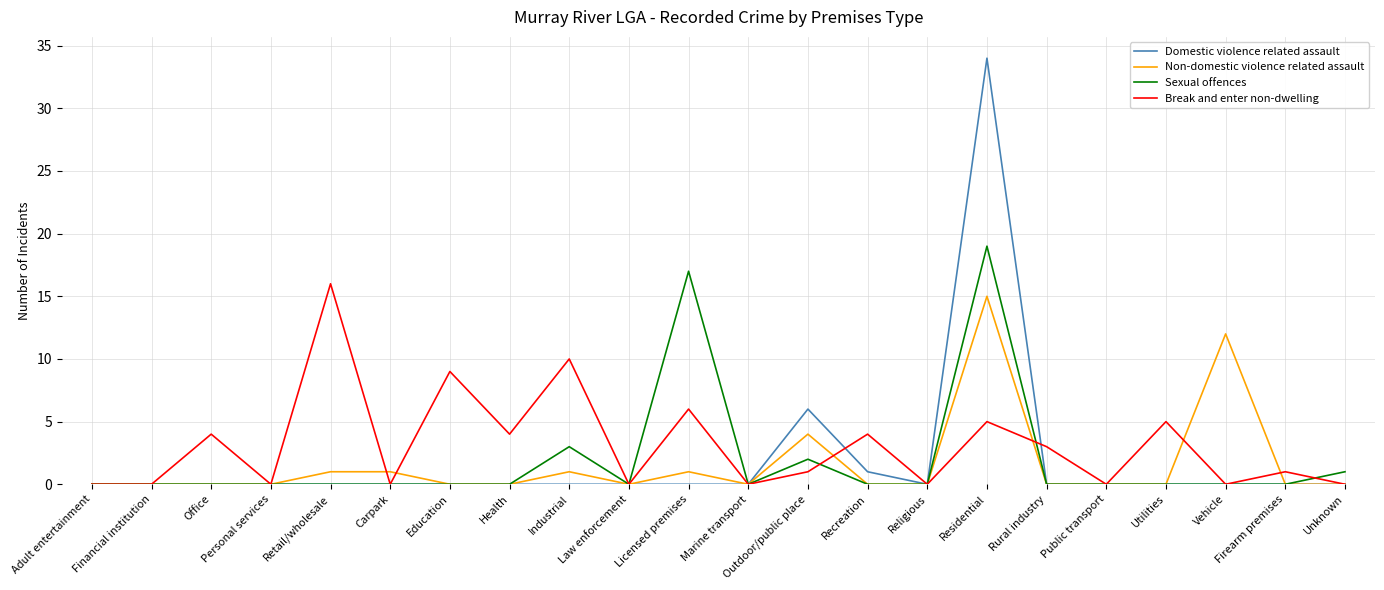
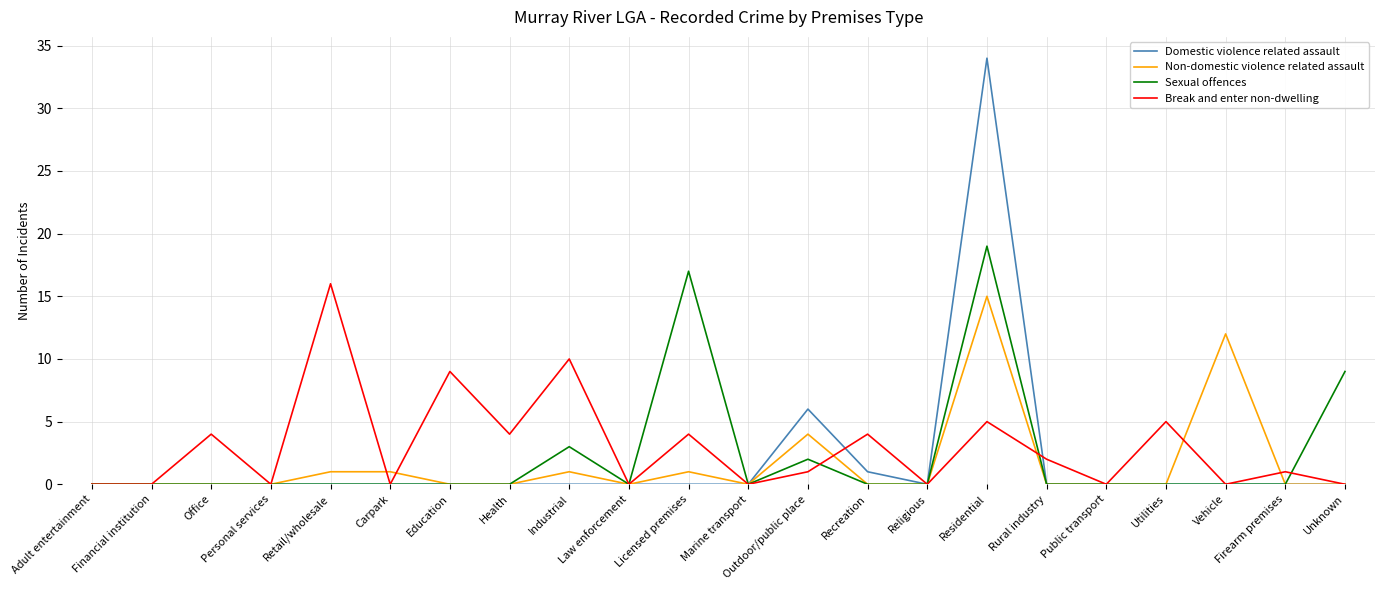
  {
    "Domestic violence related assault": {
      "Industrial": 0,
      "Licensed premises": 0,
      "Outdoor/public place": 6,
      "Recreation": 1,
      "Residential": 34
    },
    "Non-domestic violence related assault": {
      "Retail/wholesale": 1,
      "Carpark": 1,
      "Industrial": 1,
      "Licensed premises": 1,
      "Outdoor/public place": 4,
      "Residential": 15,
      "Vehicle": 12
    },
    "Sexual offences": {
      "Industrial": 3,
      "Licensed premises": 17,
      "Outdoor/public place": 2,
      "Residential": 19,
-     "Unknown": 1
+     "Unknown": 9
    },
    "Break and enter non-dwelling": {
      "Office": 4,
      "Retail/wholesale": 16,
      "Education": 9,
      "Health": 4,
      "Industrial": 10,
-     "Licensed premises": 6,
+     "Licensed premises": 4,
      "Outdoor/public place": 1,
      "Recreation": 4,
      "Residential": 5,
-     "Rural industry": 3,
+     "Rural industry": 2,
      "Utilities": 5,
      "Firearm premises": 1
    }
  }
